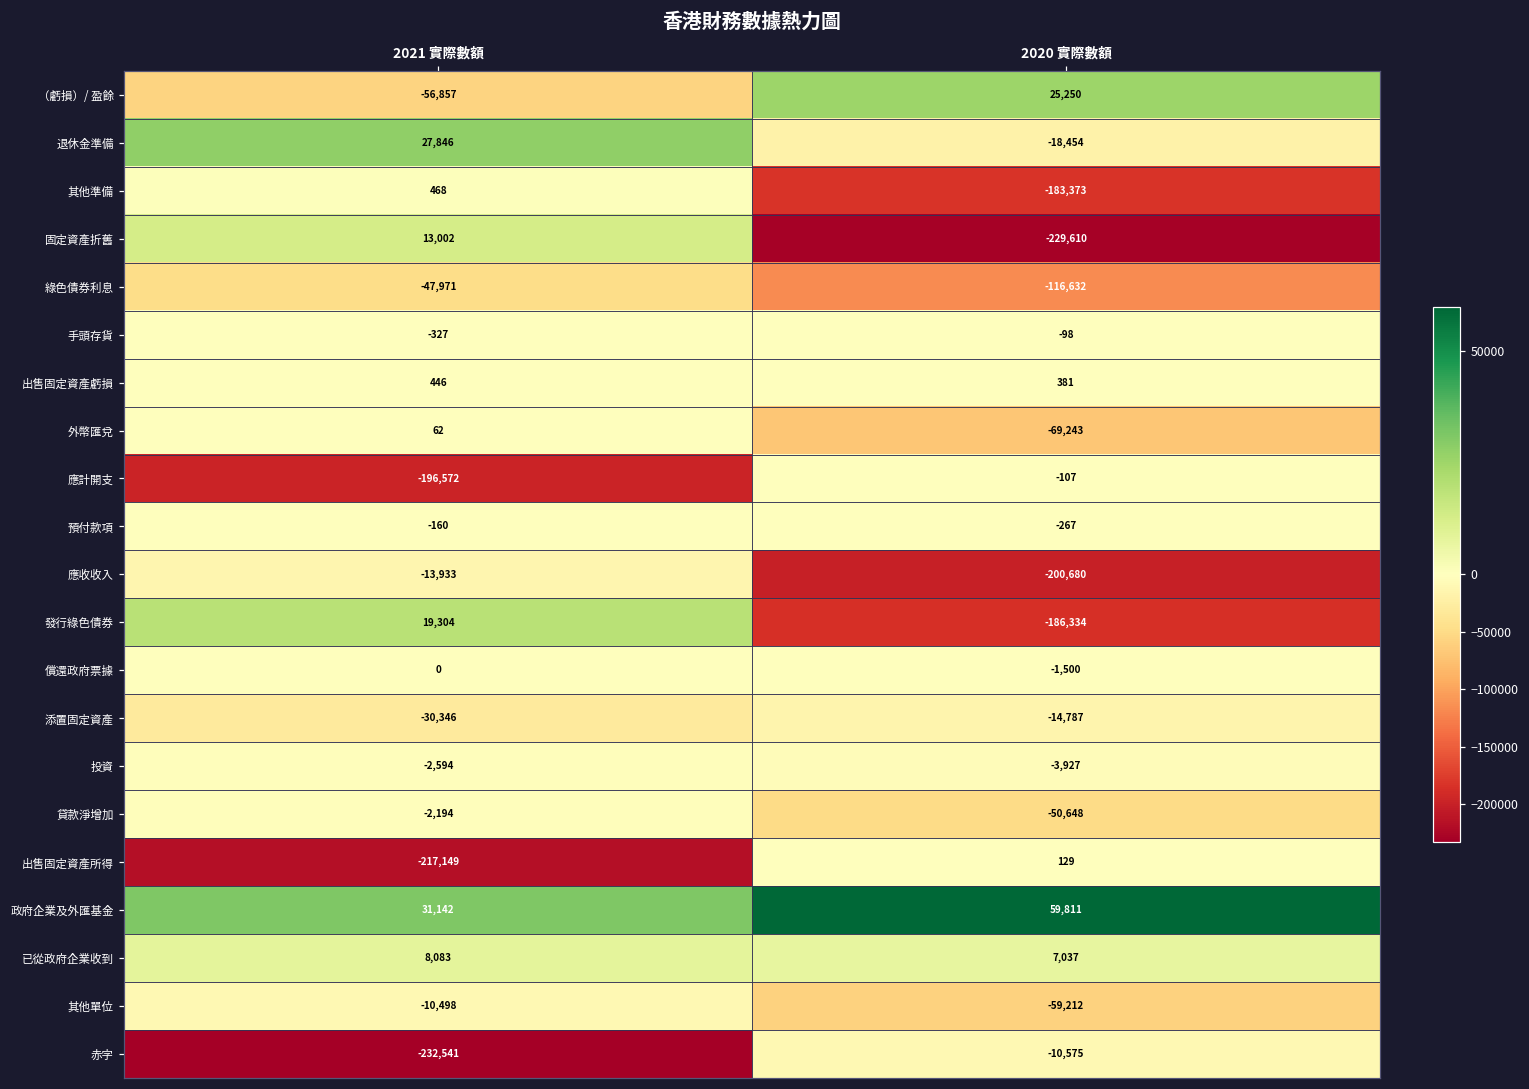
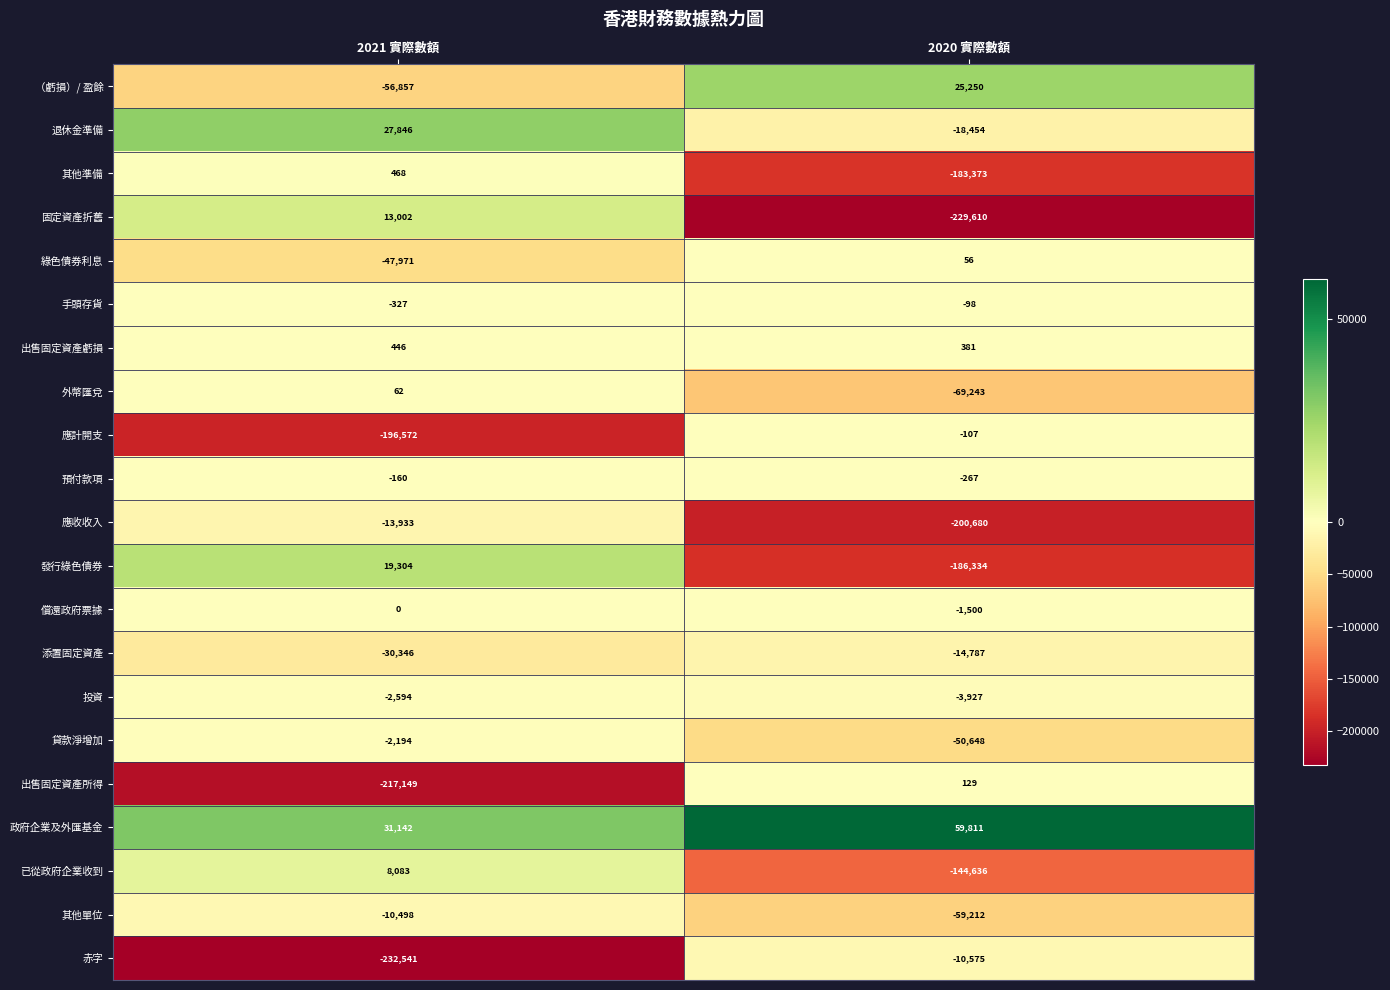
  {
    "（虧損）/ 盈餘": {
      "2021 實際數額": "-56,857",
      "2020 實際數額": "25,250"
    },
    "退休金準備": {
      "2021 實際數額": "27,846",
      "2020 實際數額": "-18,454"
    },
    "其他準備": {
      "2021 實際數額": "468",
      "2020 實際數額": "-183,373"
    },
    "固定資產折舊": {
      "2021 實際數額": "13,002",
      "2020 實際數額": "-229,610"
    },
    "綠色債券利息": {
      "2021 實際數額": "-47,971",
-     "2020 實際數額": "-116,632"
+     "2020 實際數額": "56"
    },
    "手頭存貨": {
      "2021 實際數額": "-327",
      "2020 實際數額": "-98"
    },
    "出售固定資產虧損": {
      "2021 實際數額": "446",
      "2020 實際數額": "381"
    },
    "外幣匯兌": {
      "2021 實際數額": "62",
      "2020 實際數額": "-69,243"
    },
    "應計開支": {
      "2021 實際數額": "-196,572",
      "2020 實際數額": "-107"
    },
    "預付款項": {
      "2021 實際數額": "-160",
      "2020 實際數額": "-267"
    },
    "應收收入": {
      "2021 實際數額": "-13,933",
      "2020 實際數額": "-200,680"
    },
    "發行綠色債券": {
      "2021 實際數額": "19,304",
      "2020 實際數額": "-186,334"
    },
    "償還政府票據": {
      "2021 實際數額": "0",
      "2020 實際數額": "-1,500"
    },
    "添置固定資產": {
      "2021 實際數額": "-30,346",
      "2020 實際數額": "-14,787"
    },
    "投資": {
      "2021 實際數額": "-2,594",
      "2020 實際數額": "-3,927"
    },
    "貸款淨增加": {
      "2021 實際數額": "-2,194",
      "2020 實際數額": "-50,648"
    },
    "出售固定資產所得": {
      "2021 實際數額": "-217,149",
      "2020 實際數額": "129"
    },
    "政府企業及外匯基金": {
      "2021 實際數額": "31,142",
      "2020 實際數額": "59,811"
    },
    "已從政府企業收到": {
      "2021 實際數額": "8,083",
-     "2020 實際數額": "7,037"
+     "2020 實際數額": "-144,636"
    },
    "其他單位": {
      "2021 實際數額": "-10,498",
      "2020 實際數額": "-59,212"
    },
    "赤字": {
      "2021 實際數額": "-232,541",
      "2020 實際數額": "-10,575"
    }
  }
